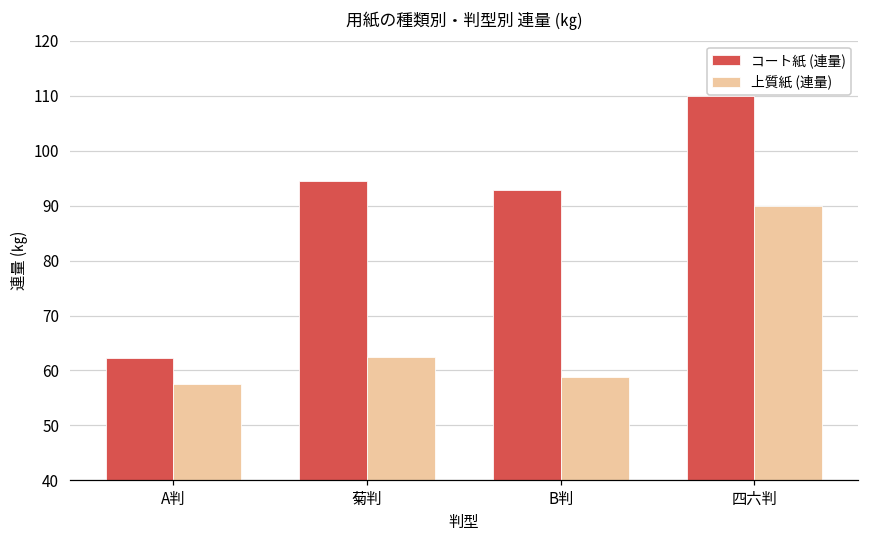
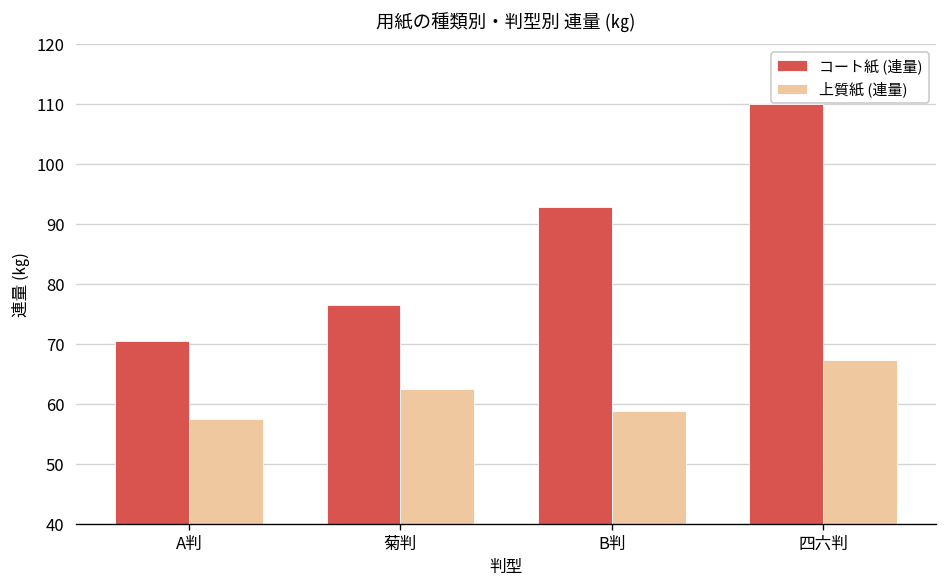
  {
    "コート紙 (連量)": {
-     "A判": 62,
-     "菊判": 95,
+     "A判": 71,
+     "菊判": 77,
      "B判": 93,
      "四六判": 110
    },
    "上質紙 (連量)": {
      "A判": 58,
      "菊判": 63,
      "B判": 59,
-     "四六判": 90
+     "四六判": 67
    }
  }
